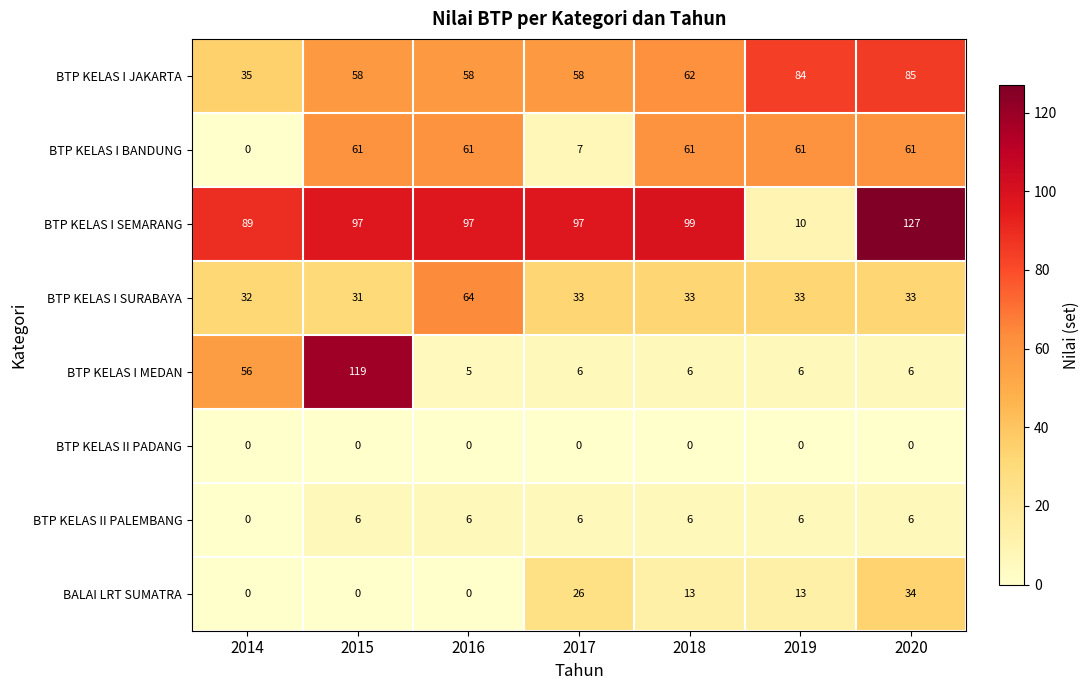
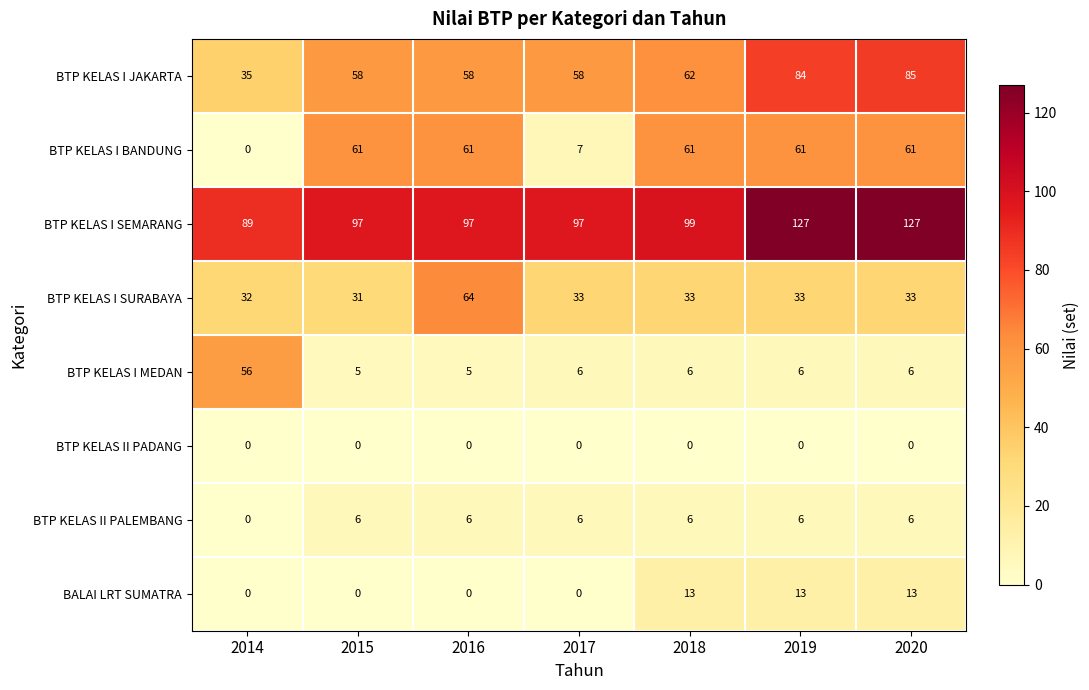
  {
    "BTP KELAS I JAKARTA": {
      "2014": 35,
      "2015": 58,
      "2016": 58,
      "2017": 58,
      "2018": 62,
      "2019": 84,
      "2020": 85
    },
    "BTP KELAS I BANDUNG": {
      "2014": 0,
      "2015": 61,
      "2016": 61,
      "2017": 7,
      "2018": 61,
      "2019": 61,
      "2020": 61
    },
    "BTP KELAS I SEMARANG": {
      "2014": 89,
      "2015": 97,
      "2016": 97,
      "2017": 97,
      "2018": 99,
-     "2019": 10,
+     "2019": 127,
      "2020": 127
    },
    "BTP KELAS I SURABAYA": {
      "2014": 32,
      "2015": 31,
      "2016": 64,
      "2017": 33,
      "2018": 33,
      "2019": 33,
      "2020": 33
    },
    "BTP KELAS I MEDAN": {
      "2014": 56,
-     "2015": 119,
+     "2015": 5,
      "2016": 5,
      "2017": 6,
      "2018": 6,
      "2019": 6,
      "2020": 6
    },
    "BTP KELAS II PADANG": {
      "2014": 0,
      "2015": 0,
      "2016": 0,
      "2017": 0,
      "2018": 0,
      "2019": 0,
      "2020": 0
    },
    "BTP KELAS II PALEMBANG": {
      "2014": 0,
      "2015": 6,
      "2016": 6,
      "2017": 6,
      "2018": 6,
      "2019": 6,
      "2020": 6
    },
    "BALAI LRT SUMATRA": {
      "2014": 0,
      "2015": 0,
      "2016": 0,
-     "2017": 26,
+     "2017": 0,
      "2018": 13,
      "2019": 13,
-     "2020": 34
+     "2020": 13
    }
  }
